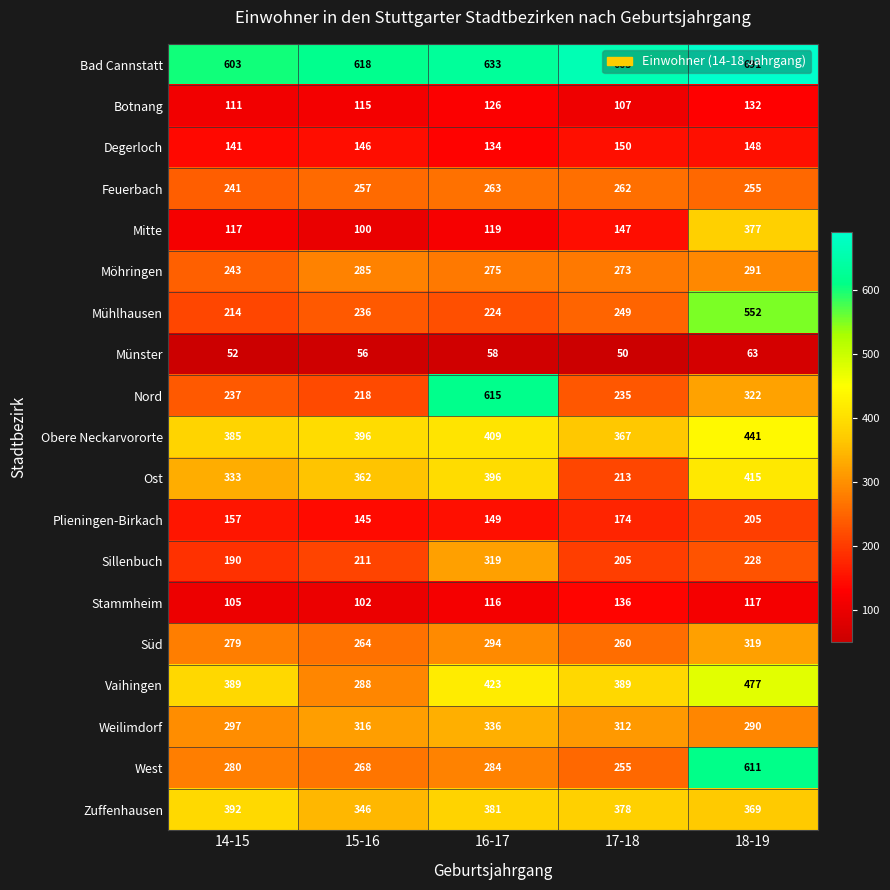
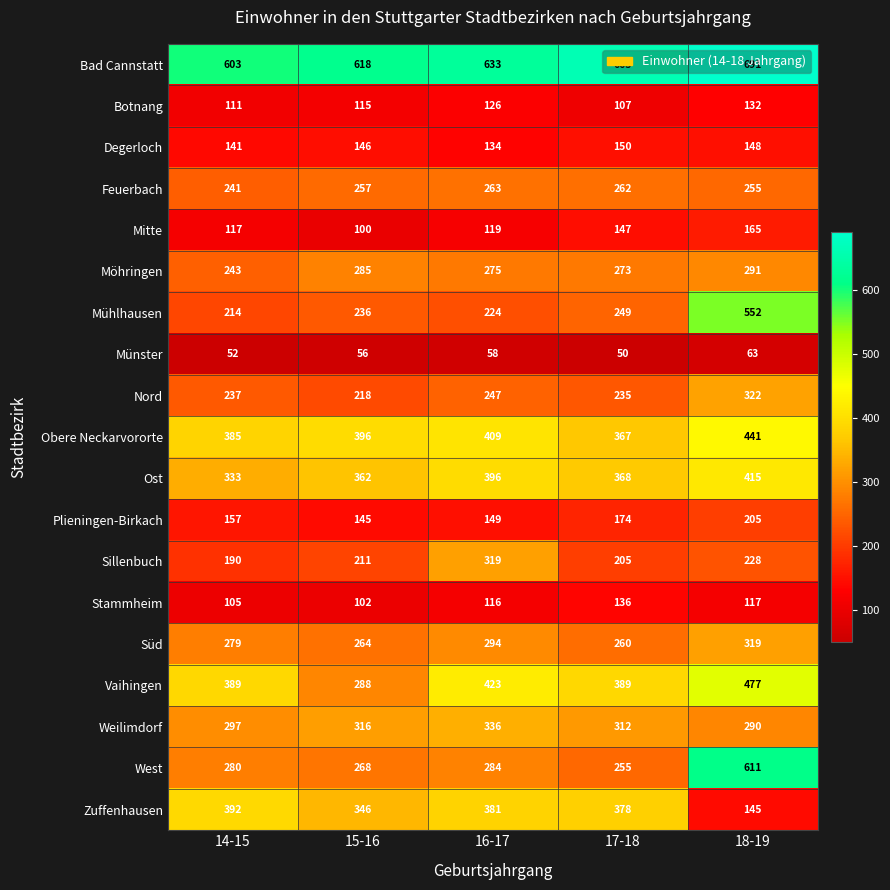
  {
    "Bad Cannstatt": {
      "14-15": 603,
      "15-16": 618,
      "16-17": 633
    },
    "Botnang": {
      "14-15": 111,
      "15-16": 115,
      "16-17": 126,
      "17-18": 107,
      "18-19": 132
    },
    "Degerloch": {
      "14-15": 141,
      "15-16": 146,
      "16-17": 134,
      "17-18": 150,
      "18-19": 148
    },
    "Feuerbach": {
      "14-15": 241,
      "15-16": 257,
      "16-17": 263,
      "17-18": 262,
      "18-19": 255
    },
    "Mitte": {
      "14-15": 117,
      "15-16": 100,
      "16-17": 119,
      "17-18": 147,
-     "18-19": 377
+     "18-19": 165
    },
    "Möhringen": {
      "14-15": 243,
      "15-16": 285,
      "16-17": 275,
      "17-18": 273,
      "18-19": 291
    },
    "Mühlhausen": {
      "14-15": 214,
      "15-16": 236,
      "16-17": 224,
      "17-18": 249,
      "18-19": 552
    },
    "Münster": {
      "14-15": 52,
      "15-16": 56,
      "16-17": 58,
      "17-18": 50,
      "18-19": 63
    },
    "Nord": {
      "14-15": 237,
      "15-16": 218,
-     "16-17": 615,
+     "16-17": 247,
      "17-18": 235,
      "18-19": 322
    },
    "Obere Neckarvororte": {
      "14-15": 385,
      "15-16": 396,
      "16-17": 409,
      "17-18": 367,
      "18-19": 441
    },
    "Ost": {
      "14-15": 333,
      "15-16": 362,
      "16-17": 396,
-     "17-18": 213,
+     "17-18": 368,
      "18-19": 415
    },
    "Plieningen-Birkach": {
      "14-15": 157,
      "15-16": 145,
      "16-17": 149,
      "17-18": 174,
      "18-19": 205
    },
    "Sillenbuch": {
      "14-15": 190,
      "15-16": 211,
      "16-17": 319,
      "17-18": 205,
      "18-19": 228
    },
    "Stammheim": {
      "14-15": 105,
      "15-16": 102,
      "16-17": 116,
      "17-18": 136,
      "18-19": 117
    },
    "Süd": {
      "14-15": 279,
      "15-16": 264,
      "16-17": 294,
      "17-18": 260,
      "18-19": 319
    },
    "Vaihingen": {
      "14-15": 389,
      "15-16": 288,
      "16-17": 423,
      "17-18": 389,
      "18-19": 477
    },
    "Weilimdorf": {
      "14-15": 297,
      "15-16": 316,
      "16-17": 336,
      "17-18": 312,
      "18-19": 290
    },
    "West": {
      "14-15": 280,
      "15-16": 268,
      "16-17": 284,
      "17-18": 255,
      "18-19": 611
    },
    "Zuffenhausen": {
      "14-15": 392,
      "15-16": 346,
      "16-17": 381,
      "17-18": 378,
-     "18-19": 369
+     "18-19": 145
    }
  }
